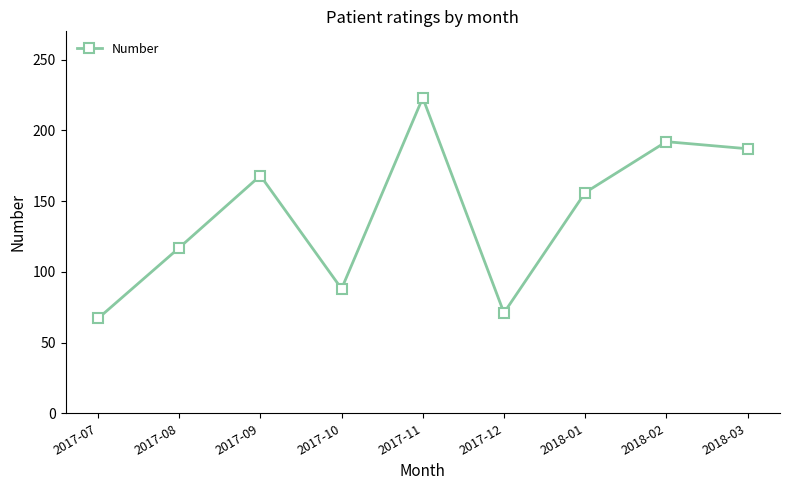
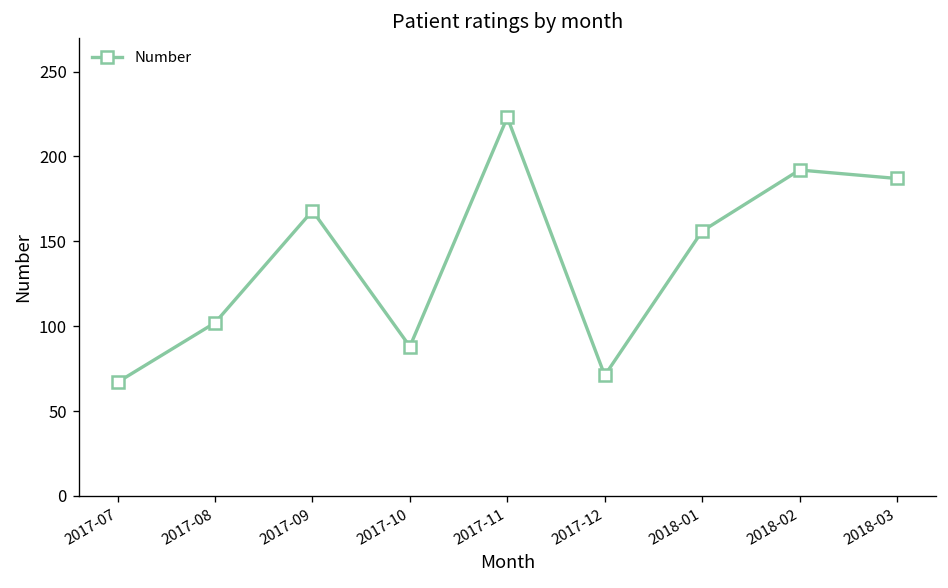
  {
    "2017-07": 67,
-   "2017-08": 117,
+   "2017-08": 102,
    "2017-09": 168,
    "2017-10": 88,
    "2017-11": 223,
    "2017-12": 71,
    "2018-01": 156,
    "2018-02": 192,
    "2018-03": 187
  }
